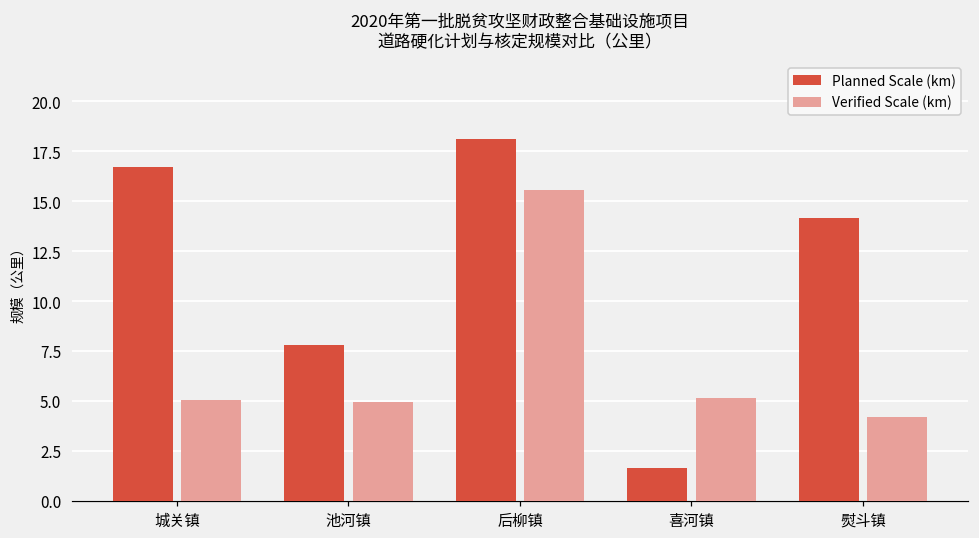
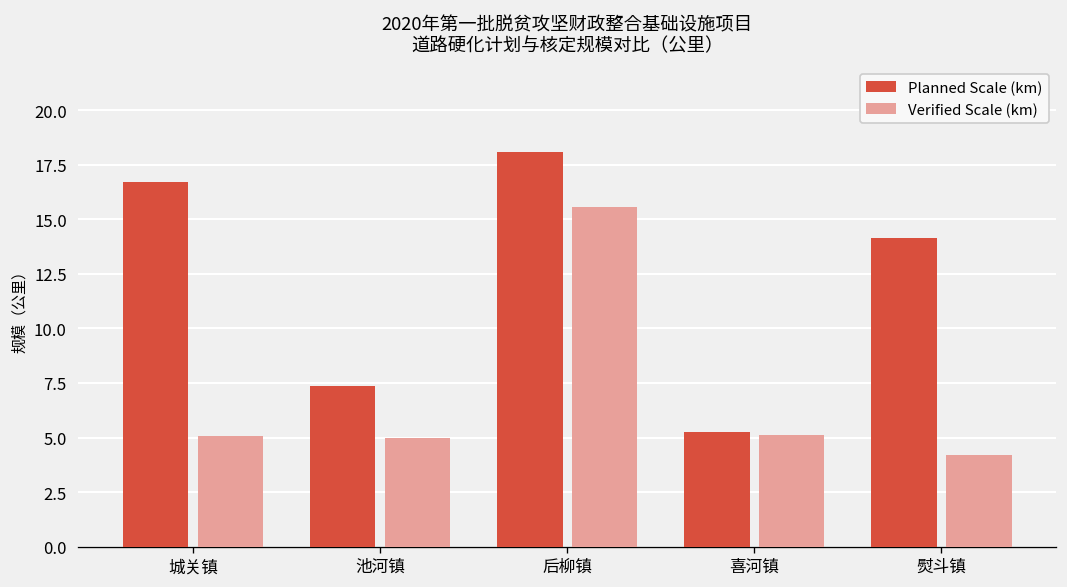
  {
    "Planned Scale (km)": {
      "城关镇": 16.7,
-     "池河镇": 7.8,
+     "池河镇": 7.4,
      "后柳镇": 18.1,
-     "喜河镇": 1.6,
+     "喜河镇": 5.3,
      "熨斗镇": 14.2
    },
    "Verified Scale (km)": {
      "城关镇": 5.1,
      "池河镇": 5.0,
      "后柳镇": 15.5,
      "喜河镇": 5.1,
      "熨斗镇": 4.2
    }
  }
